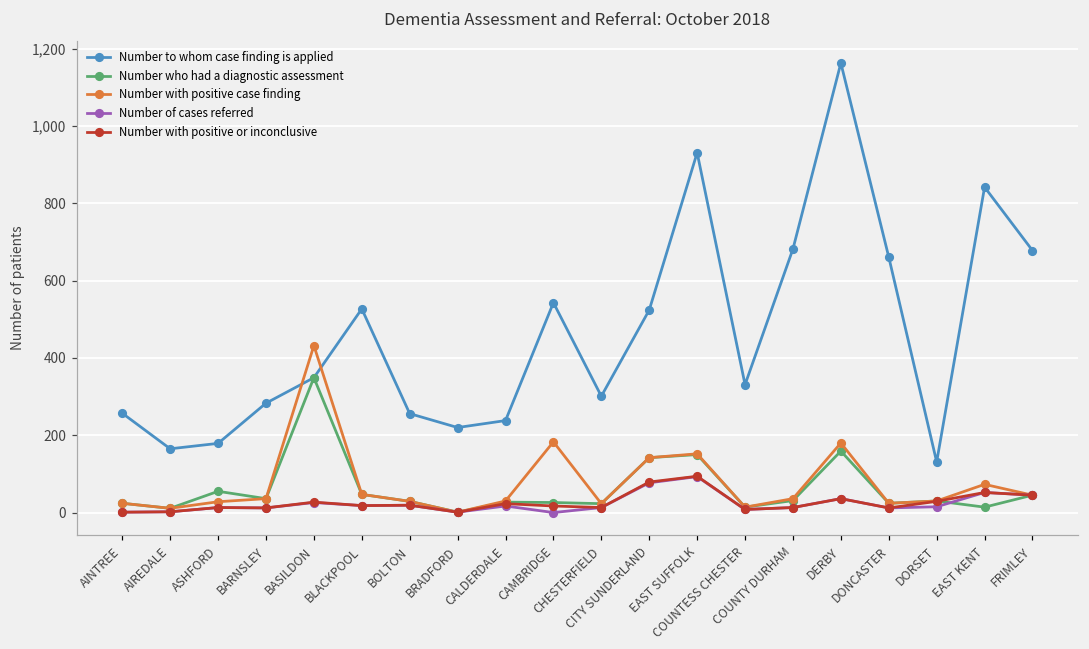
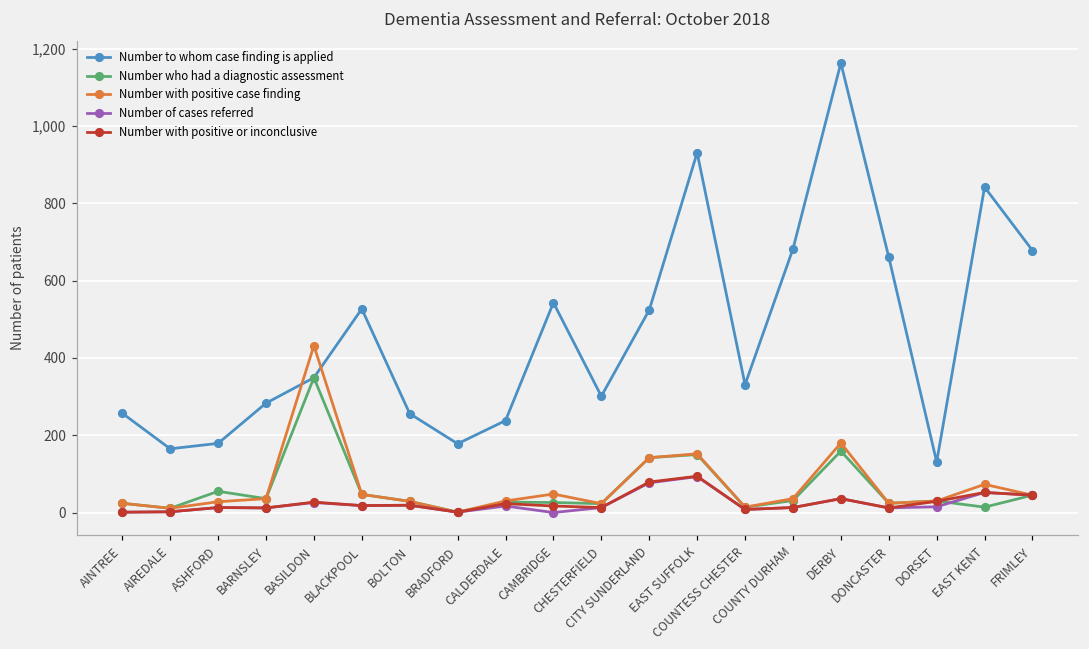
  {
    "Number to whom case finding is applied": {
      "AINTREE": "260",
      "AIREDALE": "170",
      "ASHFORD": "180",
      "BARNSLEY": "280",
      "BLACKPOOL": "530",
      "BOLTON": "260",
-     "BRADFORD": "220",
+     "BRADFORD": "180",
      "CALDERDALE": "240",
      "CAMBRIDGE": "540",
      "CHESTERFIELD": "300",
      "CITY SUNDERLAND": "520",
      "EAST SUFFOLK": "930",
      "COUNTESS CHESTER": "330",
      "COUNTY DURHAM": "680",
      "DERBY": "1,160",
      "DONCASTER": "660",
      "DORSET": "130",
      "EAST KENT": "840",
      "FRIMLEY": "680"
    },
    "Number who had a diagnostic assessment": {
      "ASHFORD": "60",
      "CAMBRIDGE": "30",
      "DERBY": "160",
      "EAST KENT": "10"
    },
    "Number with positive case finding": {
      "ASHFORD": "30",
      "BASILDON": "430",
-     "CAMBRIDGE": "180",
+     "CAMBRIDGE": "50",
      "DERBY": "180",
      "EAST KENT": "70"
    },
    "Number of cases referred": {
      "CAMBRIDGE": "0",
      "DORSET": "20"
    },
    "Number with positive or inconclusive": {
      "CAMBRIDGE": "20"
    }
  }
